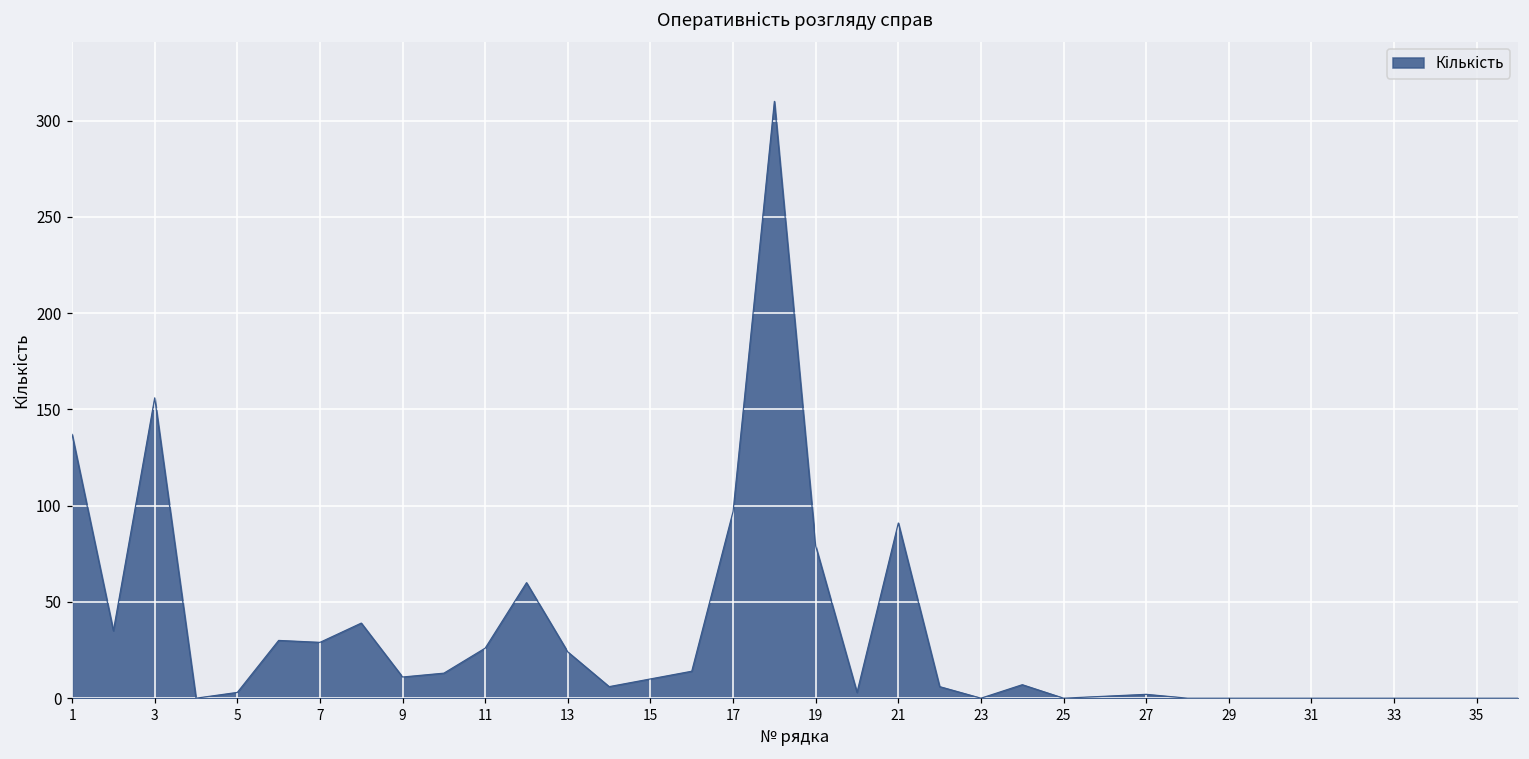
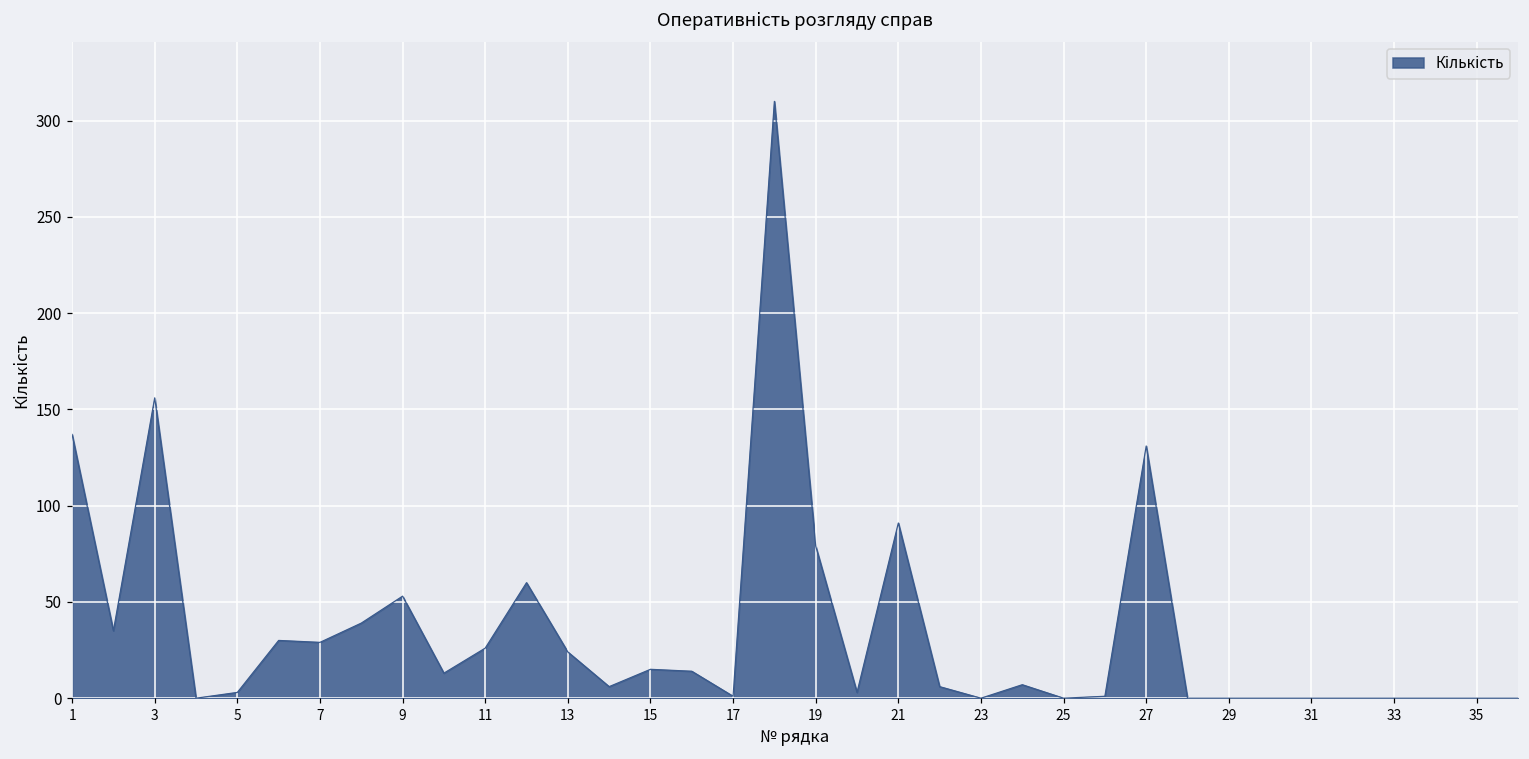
  {
    "1": 137,
    "3": 156,
    "5": 3,
    "7": 29,
-   "9": 11,
+   "9": 53,
    "11": 26,
    "13": 24,
-   "15": 10,
-   "17": 97,
+   "15": 15,
+   "17": 1,
    "19": 79,
    "21": 91,
    "23": 0,
    "25": 0,
-   "27": 2,
+   "27": 131,
    "29": 0,
    "31": 0,
    "33": 0,
    "35": 0
  }
